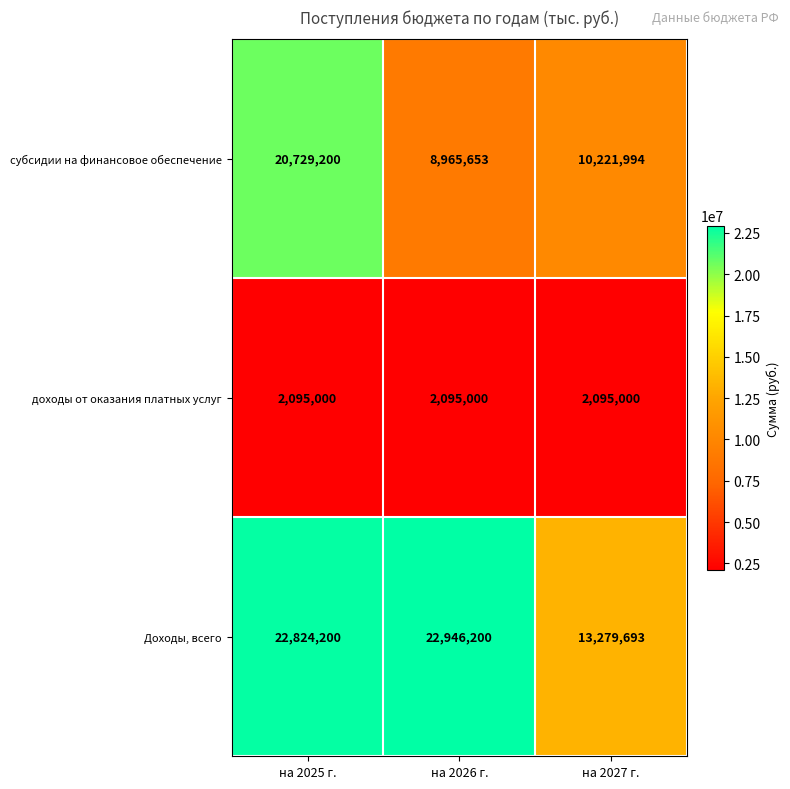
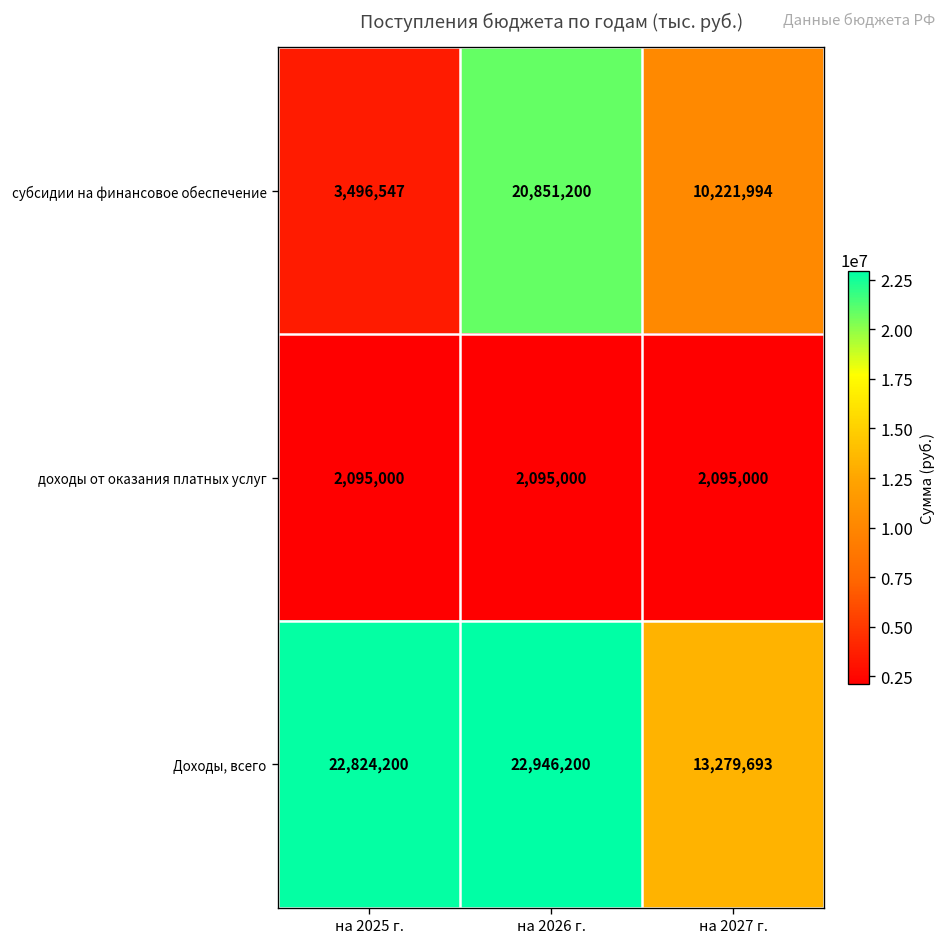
  {
    "субсидии на финансовое обеспечение": {
-     "на 2025 г.": "20,729,200",
-     "на 2026 г.": "8,965,653",
+     "на 2025 г.": "3,496,547",
+     "на 2026 г.": "20,851,200",
      "на 2027 г.": "10,221,994"
    },
    "доходы от оказания платных услуг": {
      "на 2025 г.": "2,095,000",
      "на 2026 г.": "2,095,000",
      "на 2027 г.": "2,095,000"
    },
    "Доходы, всего": {
      "на 2025 г.": "22,824,200",
      "на 2026 г.": "22,946,200",
      "на 2027 г.": "13,279,693"
    }
  }
